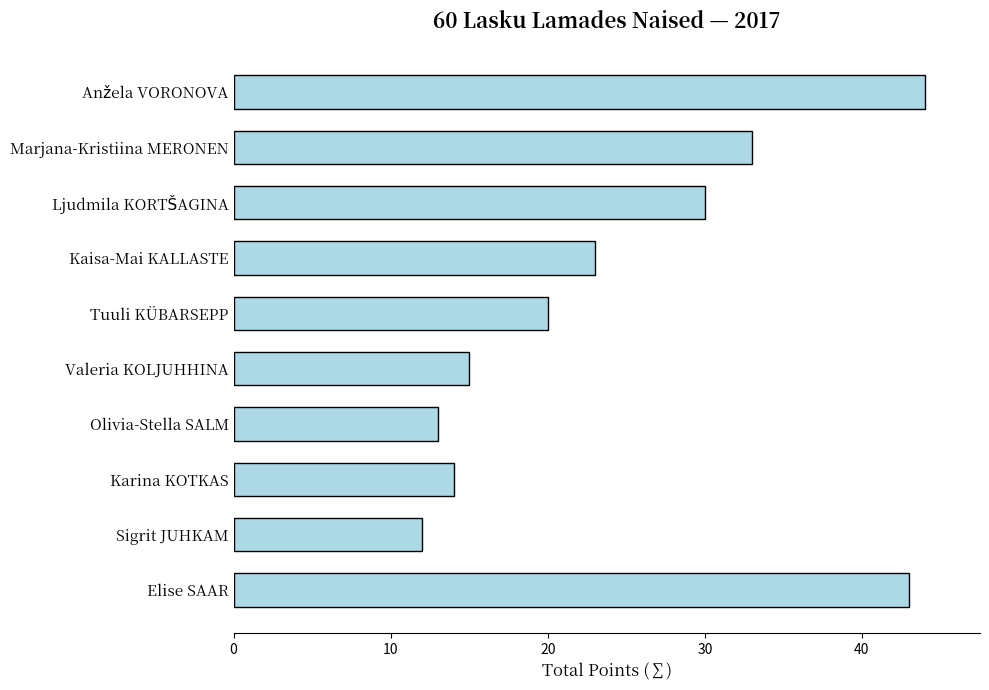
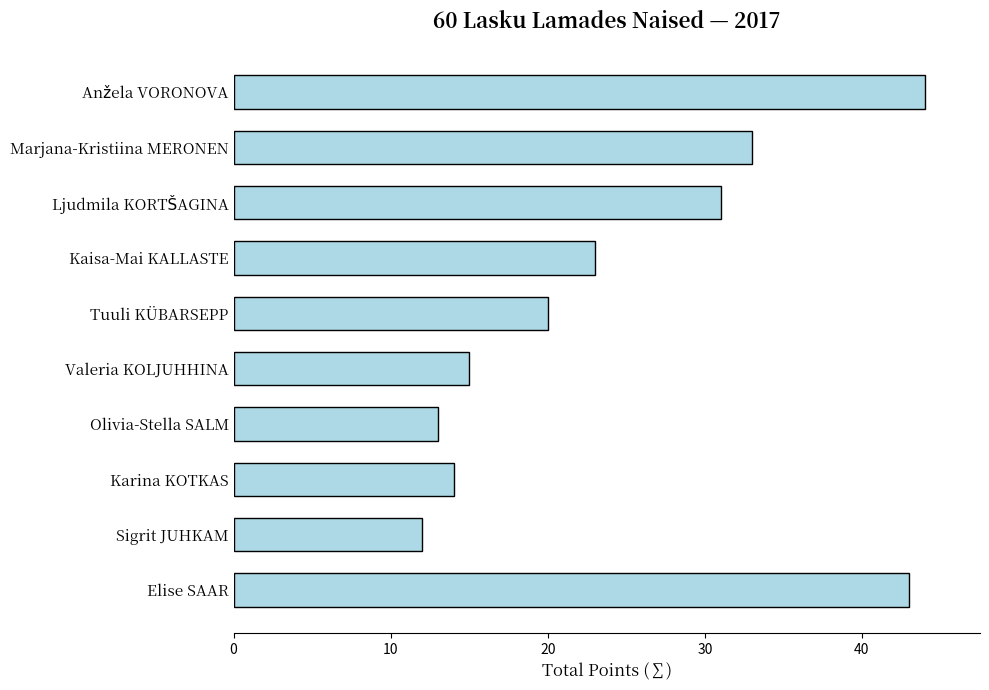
  {
    "Anžela VORONOVA": 44,
    "Marjana-Kristiina MERONEN": 33,
-   "Ljudmila KORTŠAGINA": 30,
+   "Ljudmila KORTŠAGINA": 31,
    "Kaisa-Mai KALLASTE": 23,
    "Tuuli KÜBARSEPP": 20,
    "Valeria KOLJUHHINA": 15,
    "Olivia-Stella SALM": 13,
    "Karina KOTKAS": 14,
    "Sigrit JUHKAM": 12,
    "Elise SAAR": 43
  }
